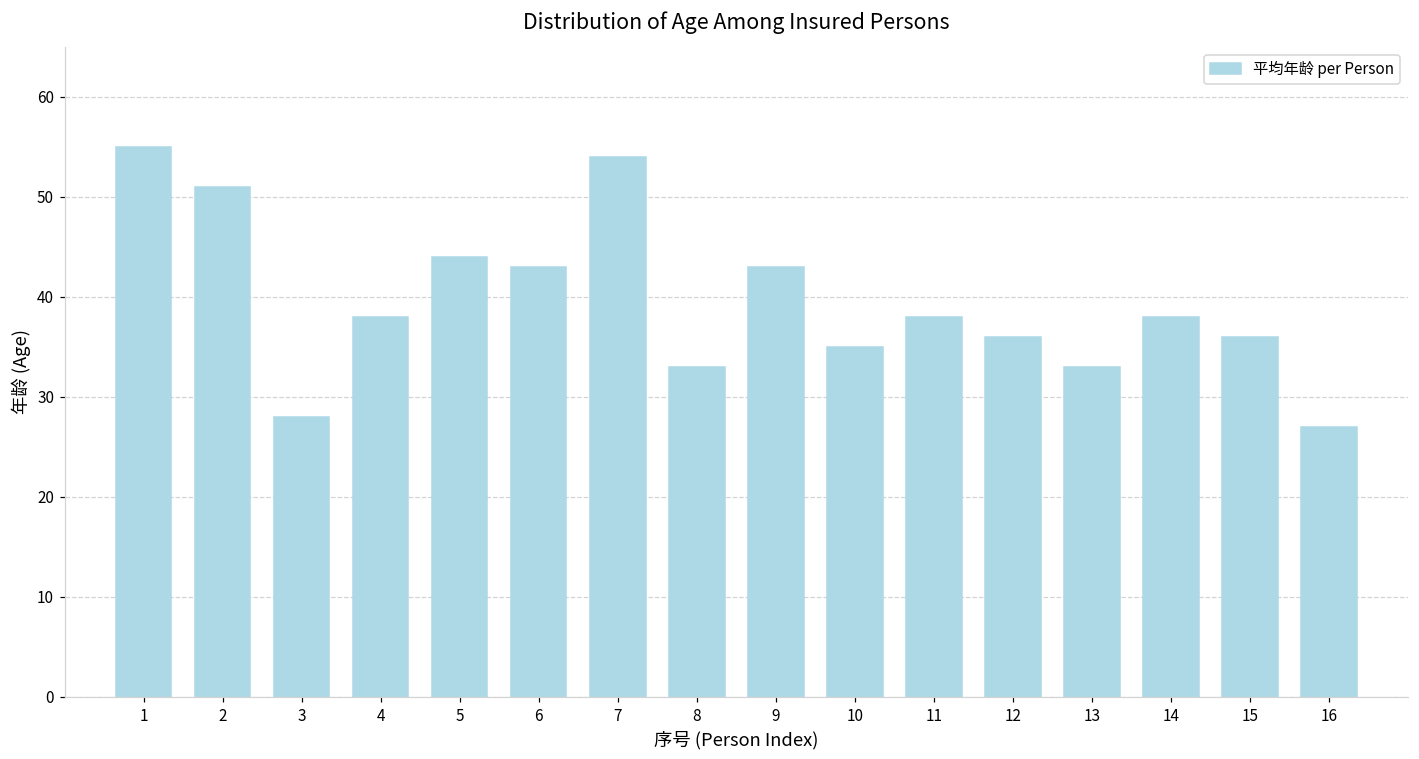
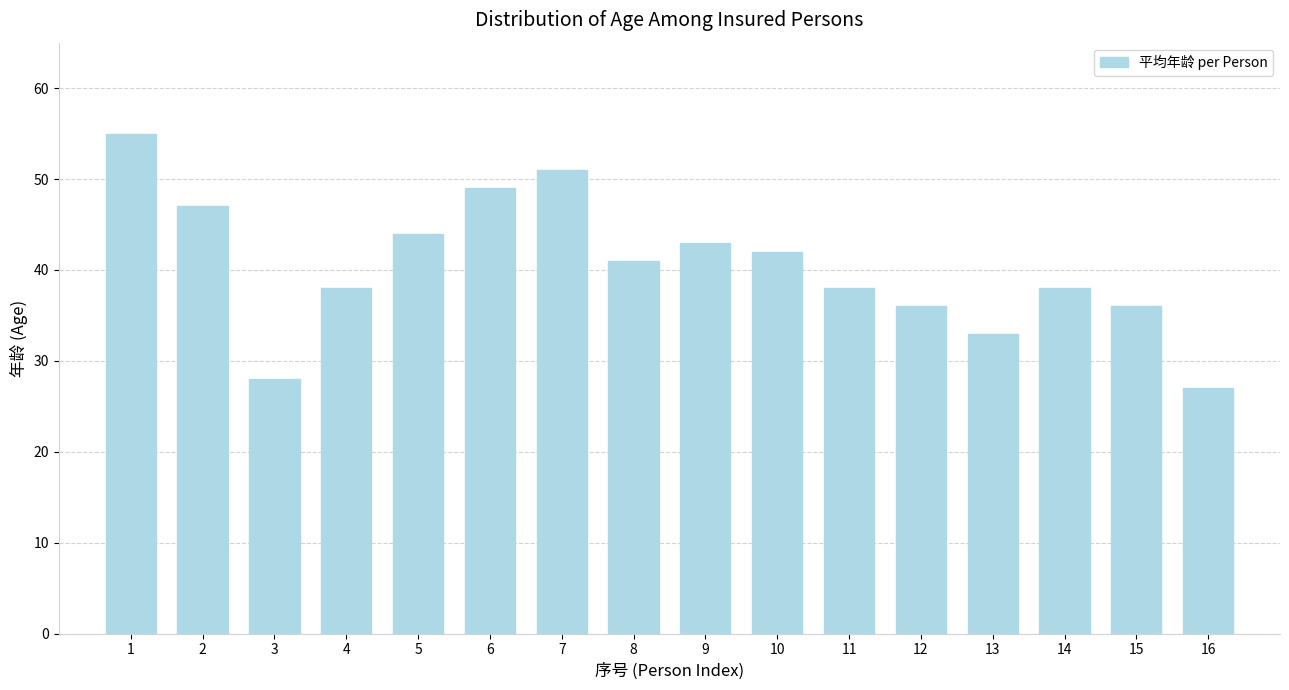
  {
    "1": 55,
-   "2": 51,
+   "2": 47,
    "3": 28,
    "4": 38,
    "5": 44,
-   "6": 43,
-   "7": 54,
-   "8": 33,
+   "6": 49,
+   "7": 51,
+   "8": 41,
    "9": 43,
-   "10": 35,
+   "10": 42,
    "11": 38,
    "12": 36,
    "13": 33,
    "14": 38,
    "15": 36,
    "16": 27
  }
